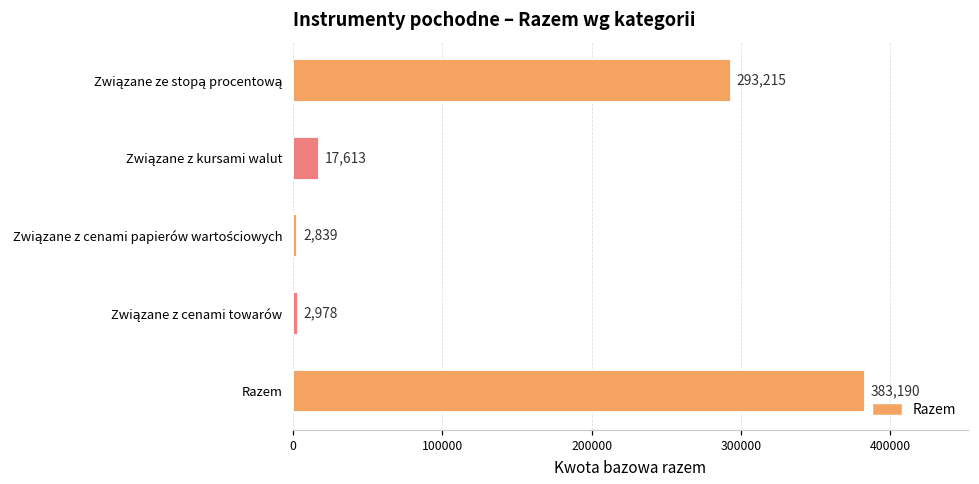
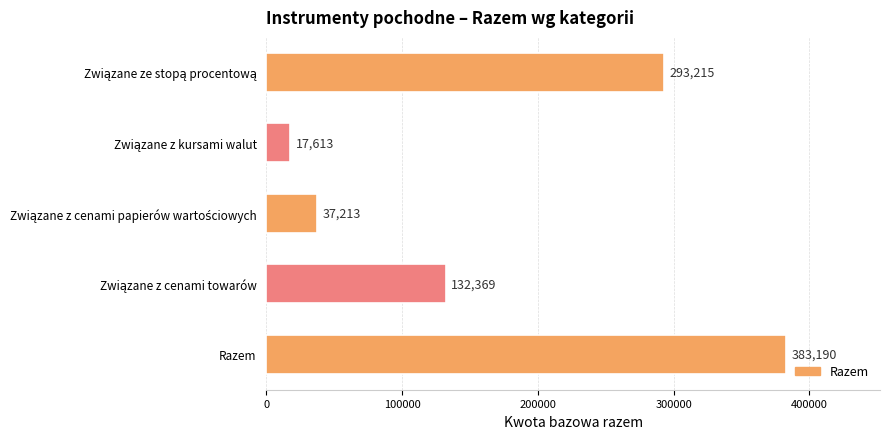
  {
    "Związane ze stopą procentową": "293,215",
    "Związane z kursami walut": "17,613",
-   "Związane z cenami papierów wartościowych": "2,839",
-   "Związane z cenami towarów": "2,978",
+   "Związane z cenami papierów wartościowych": "37,213",
+   "Związane z cenami towarów": "132,369",
    "Razem": "383,190"
  }
